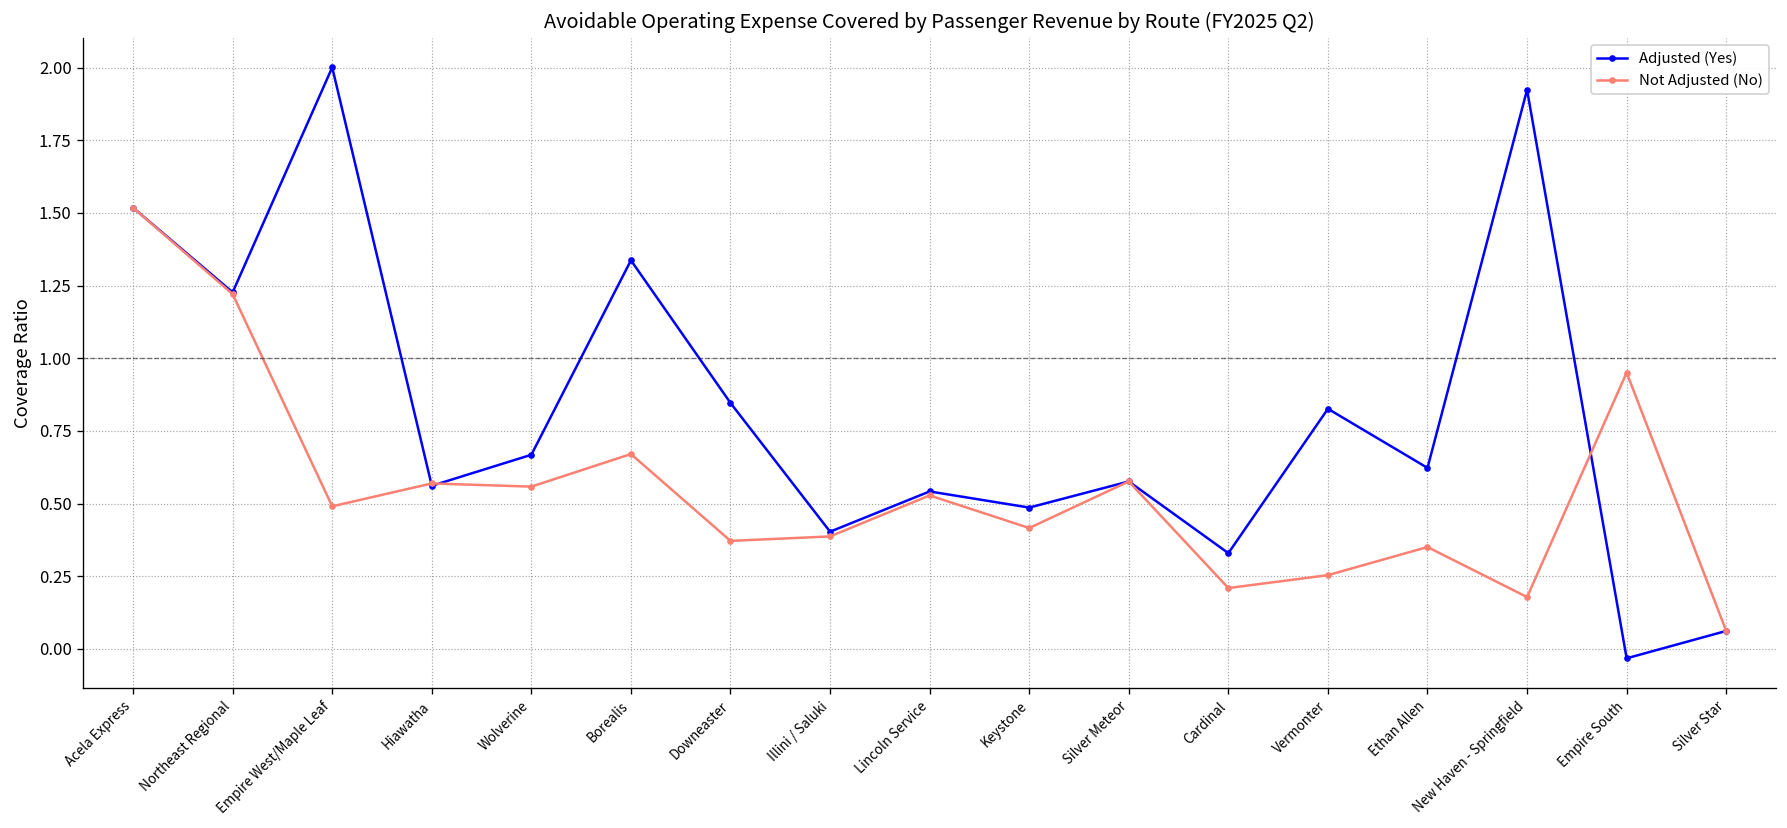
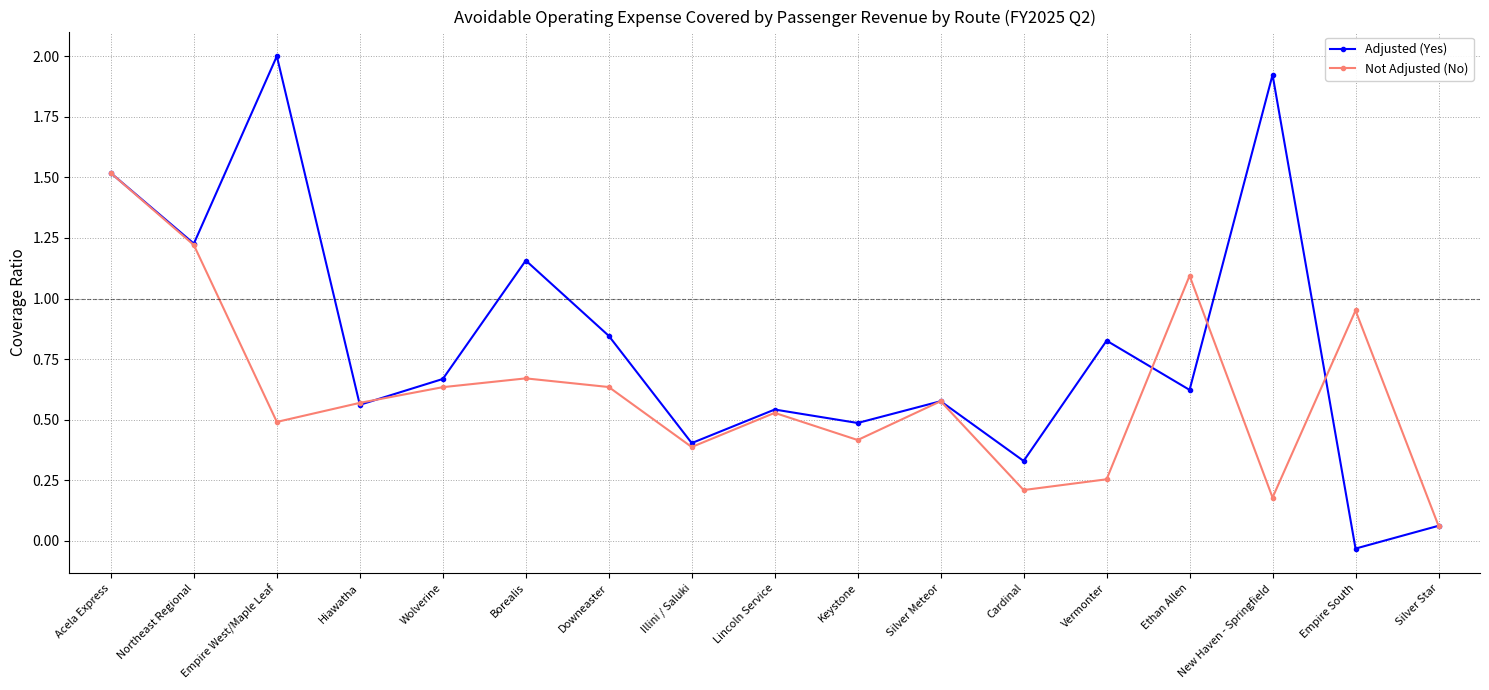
  {
    "Adjusted (Yes)": {
      "Empire West/Maple Leaf": 2.00,
      "Wolverine": 0.67,
-     "Borealis": 1.34,
+     "Borealis": 1.16,
      "Downeaster": 0.85,
      "Illini / Saluki": 0.40,
      "Lincoln Service": 0.54,
      "Keystone": 0.49,
      "Cardinal": 0.33,
      "Vermonter": 0.83,
      "Ethan Allen": 0.62,
      "New Haven - Springfield": 1.92,
      "Empire South": -0.03
    },
    "Not Adjusted (No)": {
      "Empire West/Maple Leaf": 0.49,
-     "Wolverine": 0.56,
+     "Wolverine": 0.63,
      "Borealis": 0.67,
-     "Downeaster": 0.37,
+     "Downeaster": 0.63,
      "Illini / Saluki": 0.39,
      "Lincoln Service": 0.53,
      "Keystone": 0.42,
      "Cardinal": 0.21,
      "Vermonter": 0.25,
-     "Ethan Allen": 0.35,
+     "Ethan Allen": 1.09,
      "New Haven - Springfield": 0.18,
      "Empire South": 0.95
    }
  }
